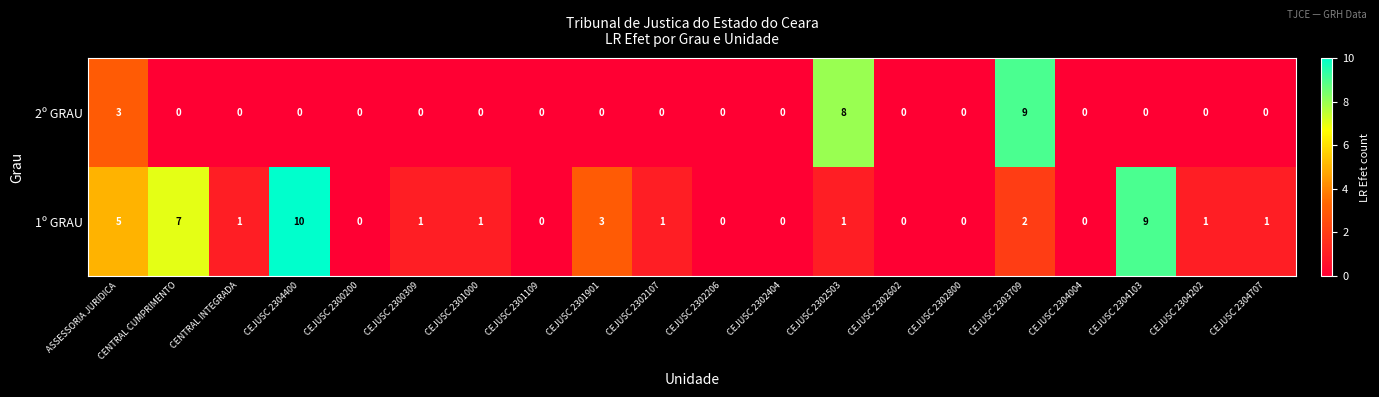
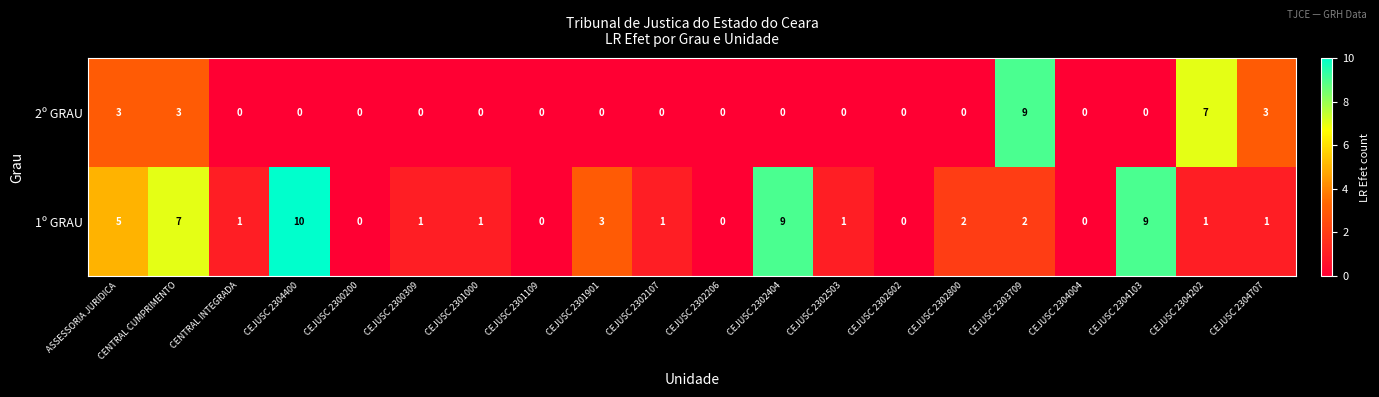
  {
    "2º GRAU": {
      "ASSESSORIA JURIDICA": 3,
-     "CENTRAL CUMPRIMENTO": 0,
+     "CENTRAL CUMPRIMENTO": 3,
      "CENTRAL INTEGRADA": 0,
      "CEJUSC 2304400": 0,
      "CEJUSC 2300200": 0,
      "CEJUSC 2300309": 0,
      "CEJUSC 2301000": 0,
      "CEJUSC 2301109": 0,
      "CEJUSC 2301901": 0,
      "CEJUSC 2302107": 0,
      "CEJUSC 2302206": 0,
      "CEJUSC 2302404": 0,
-     "CEJUSC 2302503": 8,
+     "CEJUSC 2302503": 0,
      "CEJUSC 2302602": 0,
      "CEJUSC 2302800": 0,
      "CEJUSC 2303709": 9,
      "CEJUSC 2304004": 0,
      "CEJUSC 2304103": 0,
-     "CEJUSC 2304202": 0,
-     "CEJUSC 2304707": 0
+     "CEJUSC 2304202": 7,
+     "CEJUSC 2304707": 3
    },
    "1º GRAU": {
      "ASSESSORIA JURIDICA": 5,
      "CENTRAL CUMPRIMENTO": 7,
      "CENTRAL INTEGRADA": 1,
      "CEJUSC 2304400": 10,
      "CEJUSC 2300200": 0,
      "CEJUSC 2300309": 1,
      "CEJUSC 2301000": 1,
      "CEJUSC 2301109": 0,
      "CEJUSC 2301901": 3,
      "CEJUSC 2302107": 1,
      "CEJUSC 2302206": 0,
-     "CEJUSC 2302404": 0,
+     "CEJUSC 2302404": 9,
      "CEJUSC 2302503": 1,
      "CEJUSC 2302602": 0,
-     "CEJUSC 2302800": 0,
+     "CEJUSC 2302800": 2,
      "CEJUSC 2303709": 2,
      "CEJUSC 2304004": 0,
      "CEJUSC 2304103": 9,
      "CEJUSC 2304202": 1,
      "CEJUSC 2304707": 1
    }
  }
